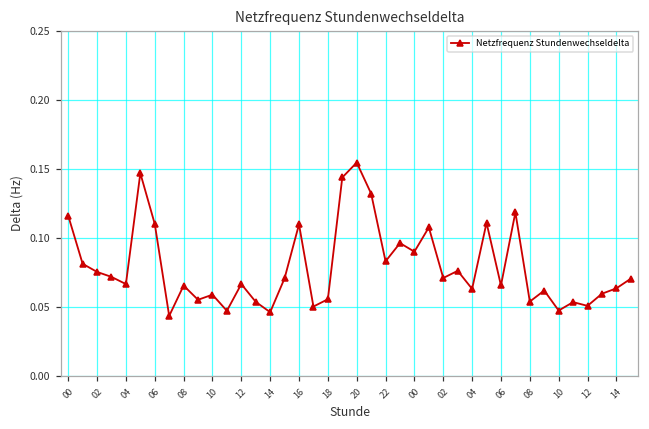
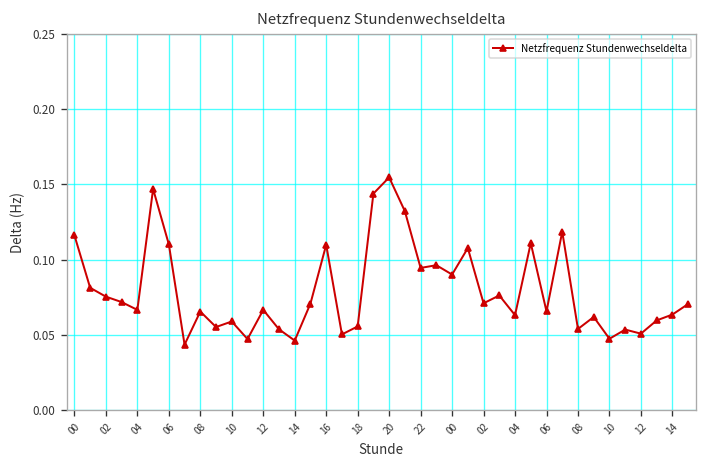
  {
    "16": 0.110,
    "18": 0.056,
    "20": 0.155,
-   "22": 0.083
+   "22": 0.095
  }
